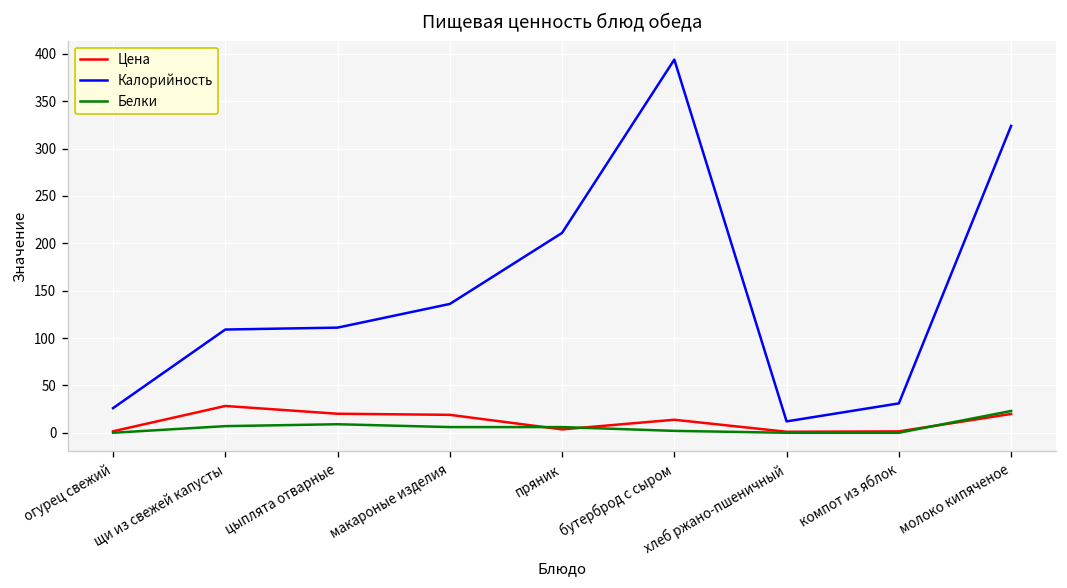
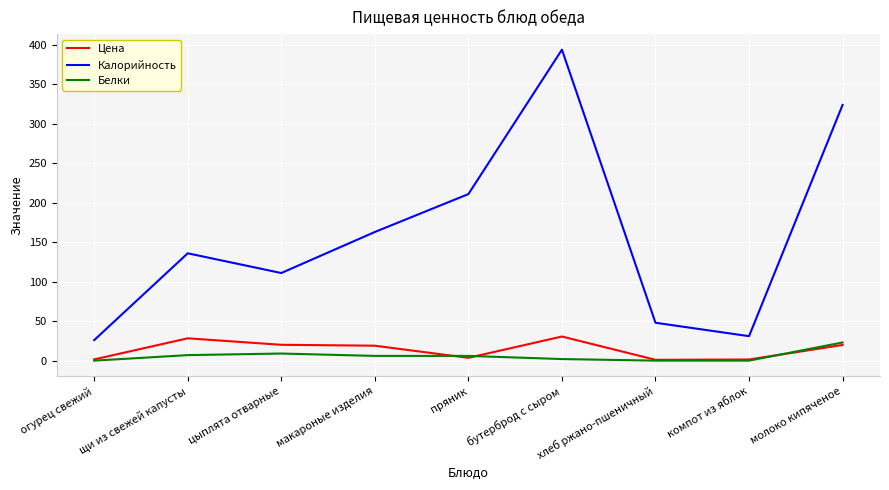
  {
    "Цена": {
      "щи из свежей капусты": 30,
      "цыплята отварные": 20,
      "макароные изделия": 20,
-     "бутерброд с сыром": 10
+     "бутерброд с сыром": 30
    },
    "Калорийность": {
      "огурец свежий": 30,
-     "щи из свежей капусты": 110,
+     "щи из свежей капусты": 140,
      "цыплята отварные": 110,
-     "макароные изделия": 140,
+     "макароные изделия": 160,
      "пряник": 210,
      "бутерброд с сыром": 390,
-     "хлеб ржано-пшеничный": 10,
+     "хлеб ржано-пшеничный": 50,
      "компот из яблок": 30,
      "молоко кипяченое": 320
    },
    "Белки": {
      "щи из свежей капусты": 10,
      "цыплята отварные": 10,
      "макароные изделия": 10,
      "бутерброд с сыром": 0
    }
  }
